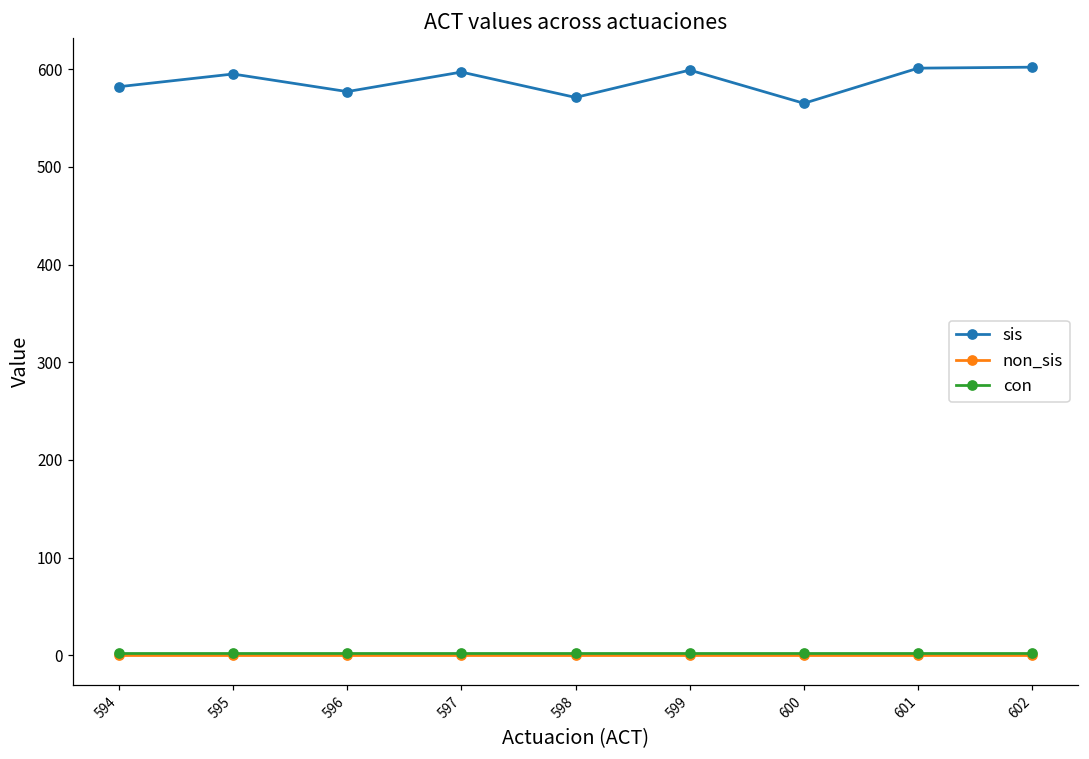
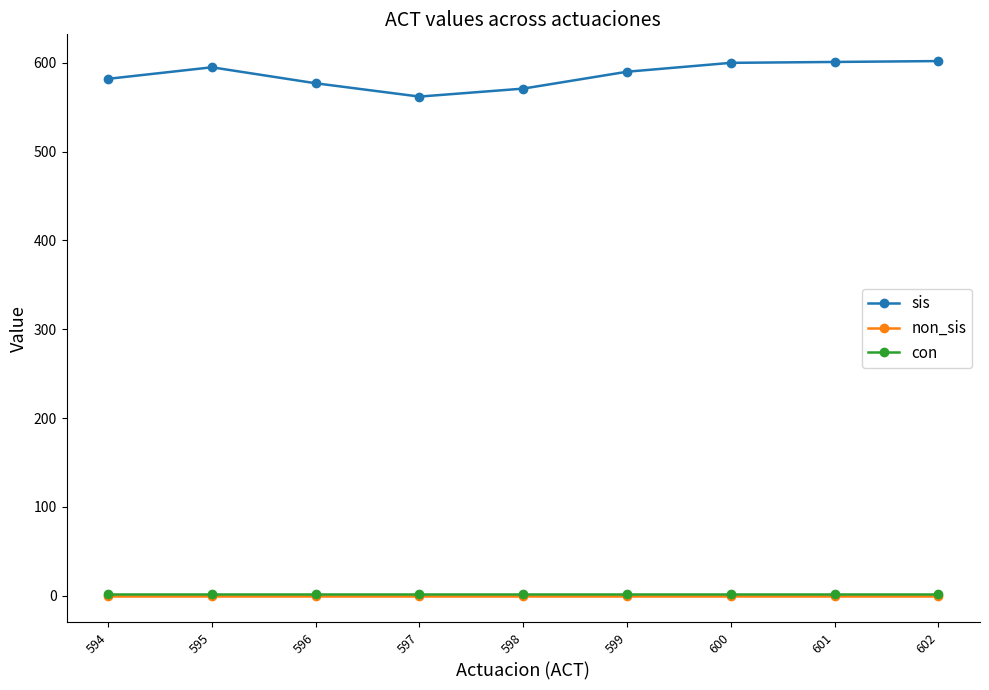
  {
    "sis": {
      "594": 580,
      "595": 600,
      "596": 580,
-     "597": 600,
+     "597": 560,
      "598": 570,
-     "599": 600,
-     "600": 570,
+     "599": 590,
+     "600": 600,
      "601": 600,
      "602": 600
    }
  }
